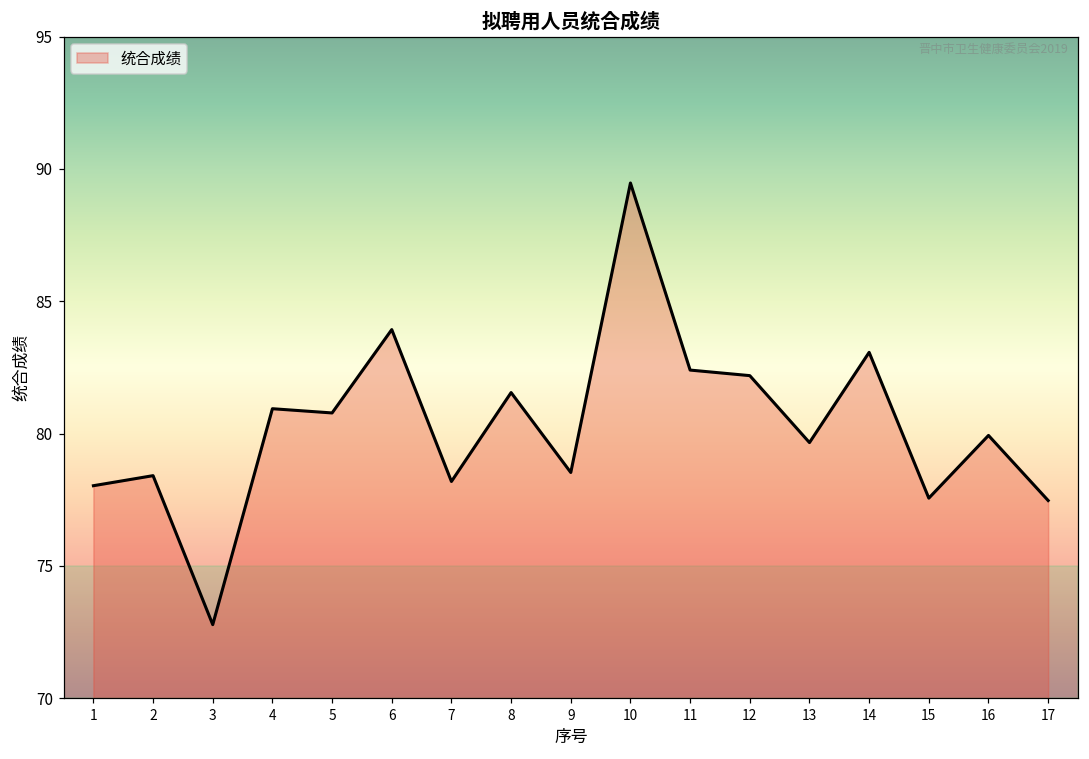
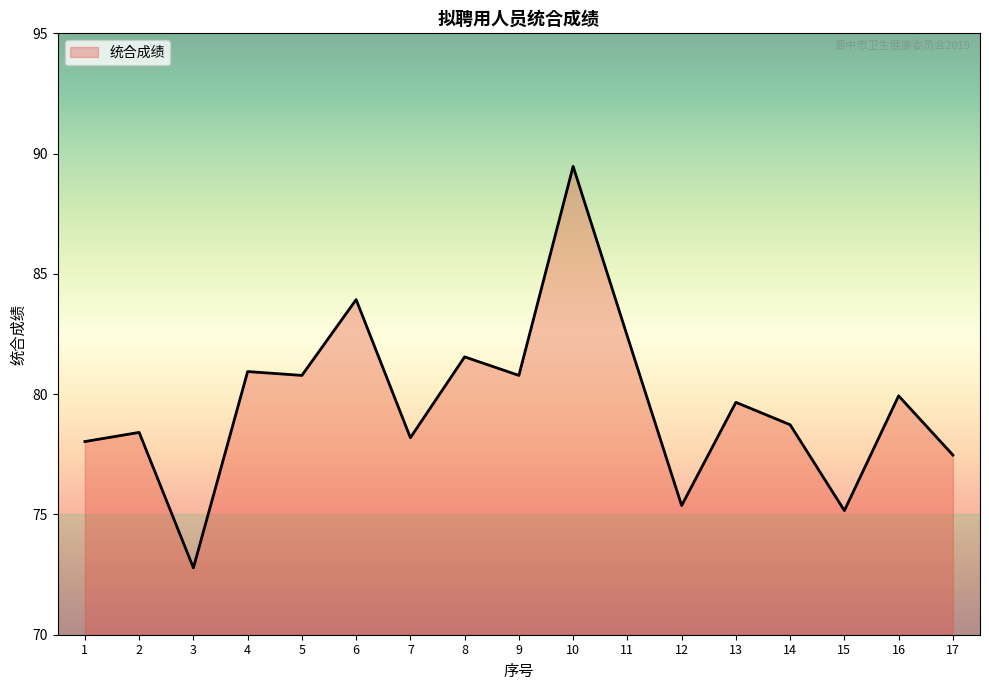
  {
    "1": 78.0,
    "2": 78.4,
    "3": 72.8,
    "4": 80.9,
    "5": 80.8,
    "6": 83.9,
    "7": 78.2,
    "8": 81.6,
-   "9": 78.5,
+   "9": 80.8,
    "10": 89.5,
    "11": 82.4,
-   "12": 82.2,
+   "12": 75.4,
    "13": 79.7,
-   "14": 83.1,
-   "15": 77.6,
+   "14": 78.7,
+   "15": 75.2,
    "16": 79.9,
    "17": 77.5
  }
